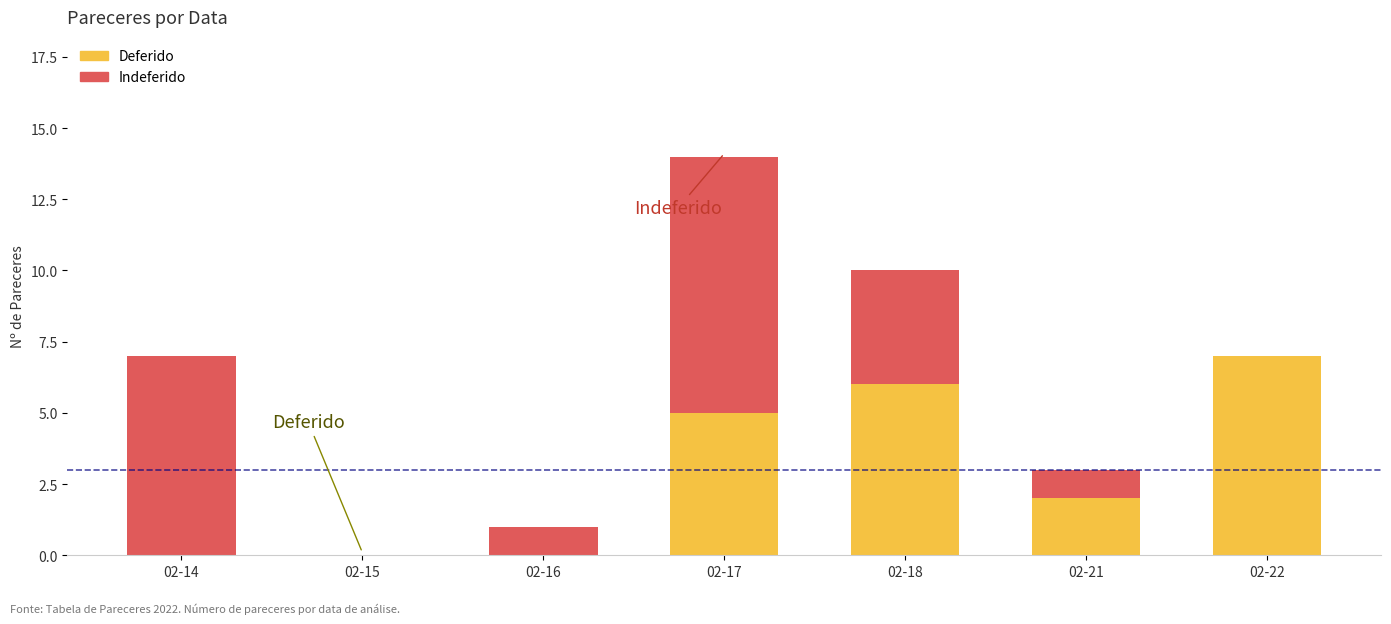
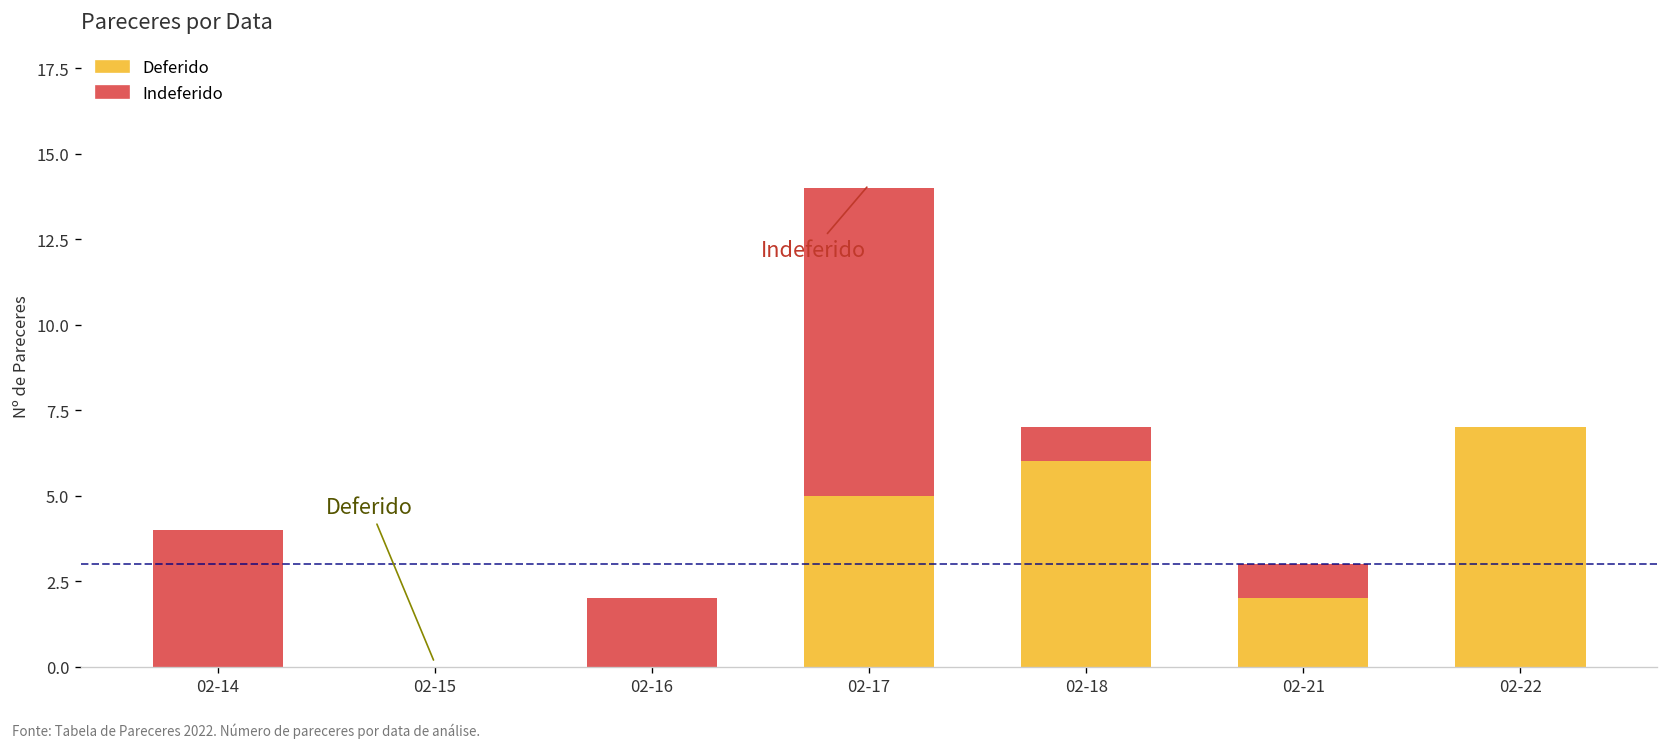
  {
    "Deferido": {
      "02-14": 0,
      "02-15": 0,
      "02-16": 0,
      "02-17": 5,
      "02-18": 6,
      "02-21": 2,
      "02-22": 7
    },
    "Indeferido": {
-     "02-14": 7,
+     "02-14": 4,
      "02-15": 0,
-     "02-16": 1,
+     "02-16": 2,
      "02-17": 9,
-     "02-18": 4,
+     "02-18": 1,
      "02-21": 1,
      "02-22": 0
    }
  }
